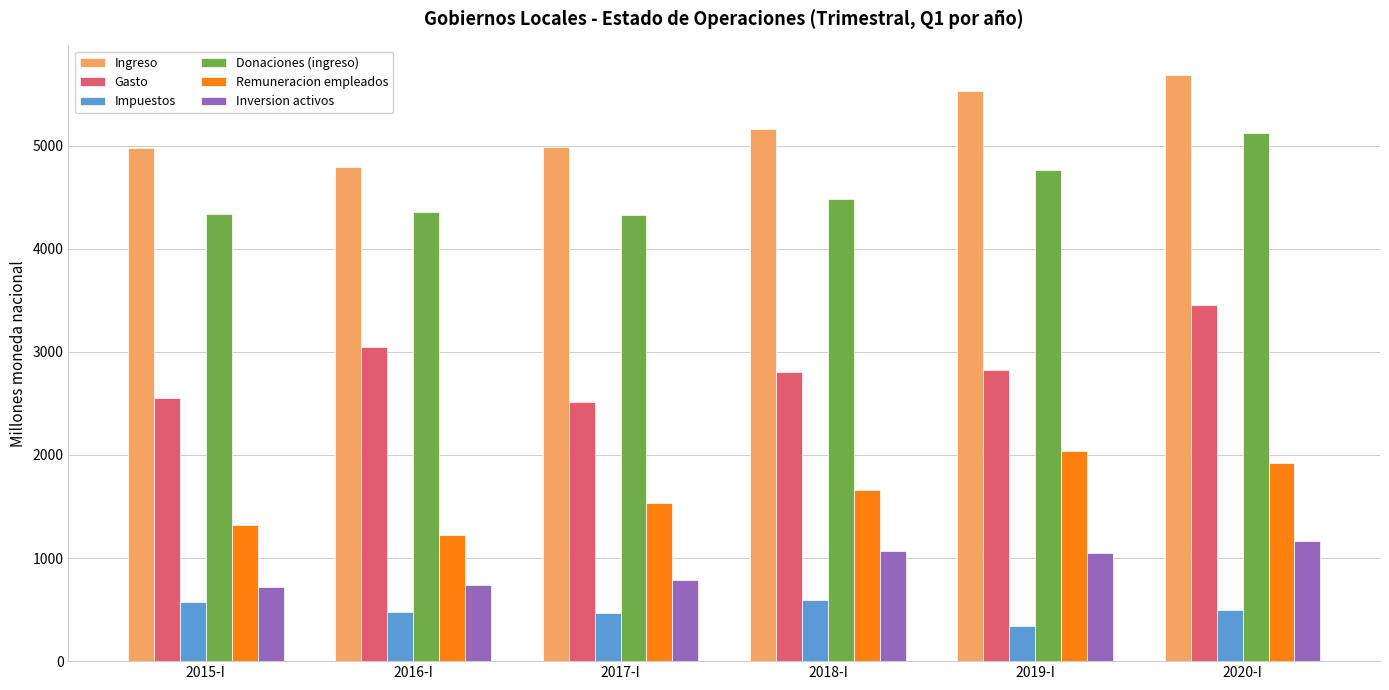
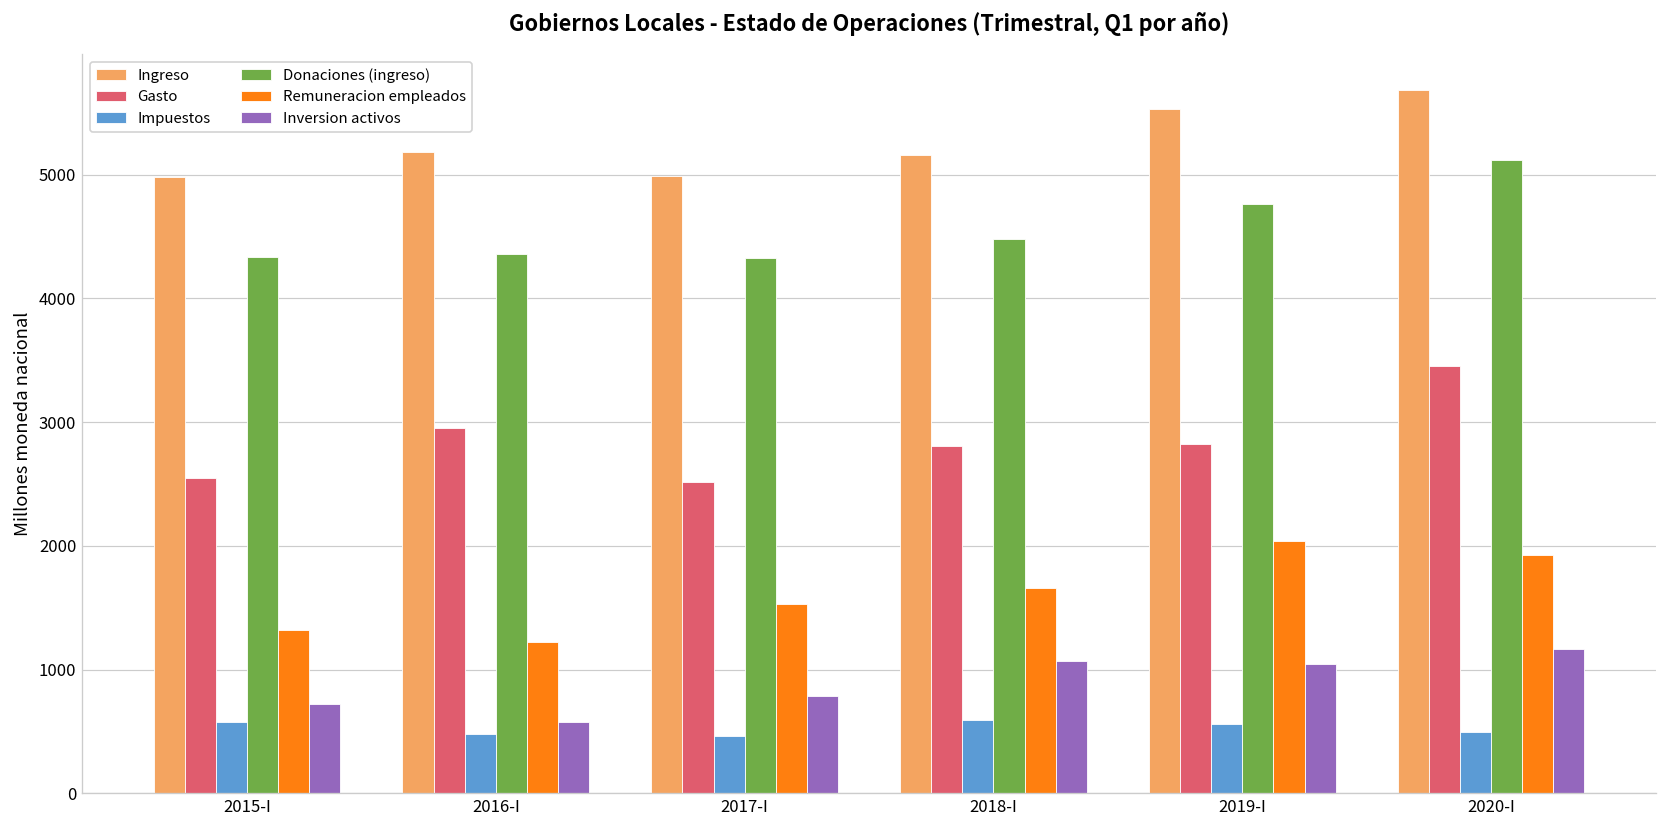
  {
    "Ingreso": {
      "2015-I": 4980,
-     "2016-I": 4790,
+     "2016-I": 5180,
      "2017-I": 4990,
      "2018-I": 5160,
      "2019-I": 5530,
      "2020-I": 5690
    },
    "Gasto": {
      "2015-I": 2550,
-     "2016-I": 3050,
+     "2016-I": 2950,
      "2017-I": 2510,
      "2018-I": 2810,
      "2019-I": 2830,
      "2020-I": 3460
    },
    "Impuestos": {
      "2015-I": 570,
      "2016-I": 480,
      "2017-I": 460,
      "2018-I": 590,
-     "2019-I": 340,
+     "2019-I": 560,
      "2020-I": 500
    },
    "Donaciones (ingreso)": {
      "2015-I": 4330,
      "2016-I": 4350,
      "2017-I": 4320,
      "2018-I": 4480,
      "2019-I": 4770,
      "2020-I": 5120
    },
    "Remuneracion empleados": {
      "2015-I": 1320,
      "2016-I": 1230,
      "2017-I": 1530,
      "2018-I": 1660,
      "2019-I": 2040,
      "2020-I": 1920
    },
    "Inversion activos": {
      "2015-I": 720,
-     "2016-I": 730,
+     "2016-I": 570,
      "2017-I": 790,
      "2018-I": 1070,
      "2019-I": 1050,
      "2020-I": 1160
    }
  }
